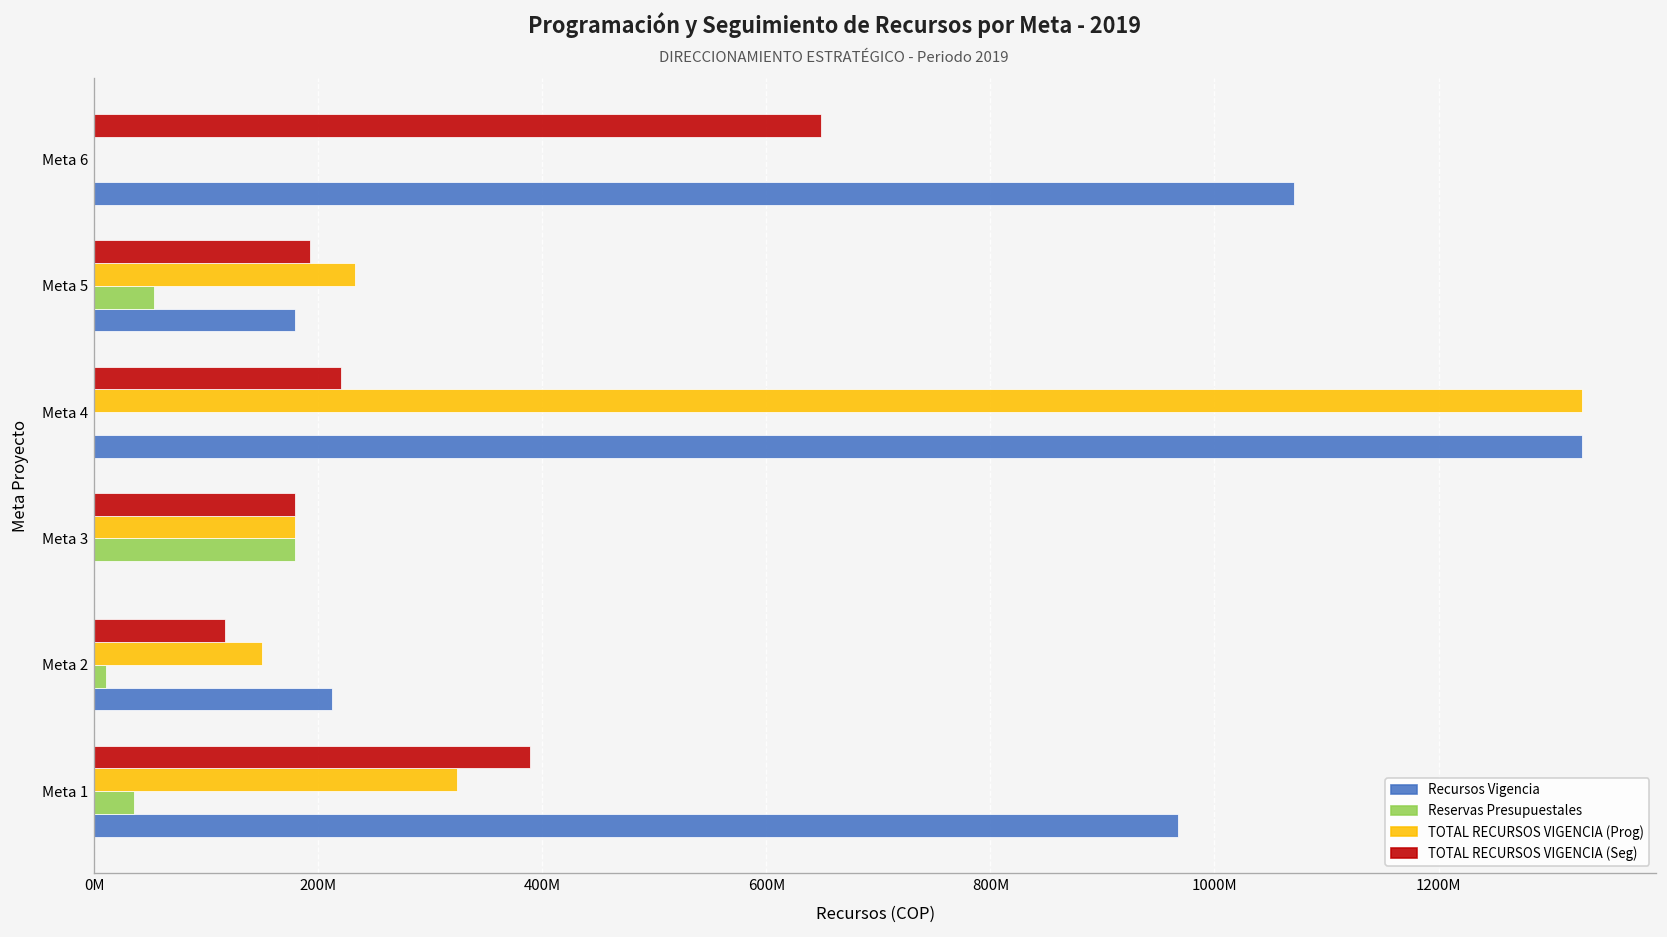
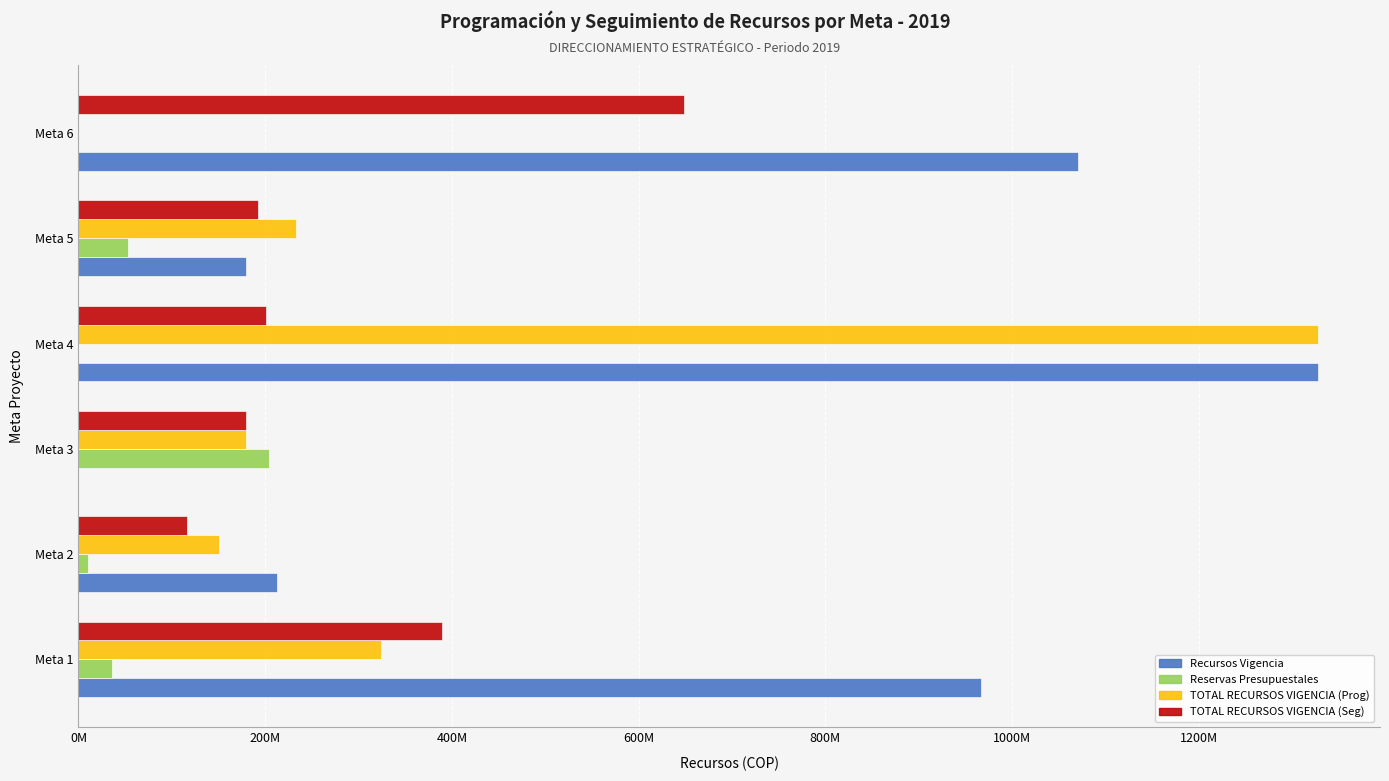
  {
    "Recursos Vigencia": {
      "Meta 6": 1070000000,
      "Meta 5": 180000000,
      "Meta 4": 1330000000,
      "Meta 3": 0,
      "Meta 2": 210000000,
      "Meta 1": 970000000
    },
    "Reservas Presupuestales": {
      "Meta 6": 0,
      "Meta 5": 50000000,
      "Meta 4": 0,
-     "Meta 3": 180000000,
+     "Meta 3": 200000000,
      "Meta 2": 10000000,
      "Meta 1": 40000000
    },
    "TOTAL RECURSOS VIGENCIA (Prog)": {
      "Meta 6": 0,
      "Meta 5": 230000000,
      "Meta 4": 1330000000,
      "Meta 3": 180000000,
      "Meta 2": 150000000,
      "Meta 1": 320000000
    },
    "TOTAL RECURSOS VIGENCIA (Seg)": {
      "Meta 6": 650000000,
      "Meta 5": 190000000,
-     "Meta 4": 220000000,
+     "Meta 4": 200000000,
      "Meta 3": 180000000,
      "Meta 2": 120000000,
      "Meta 1": 390000000
    }
  }
